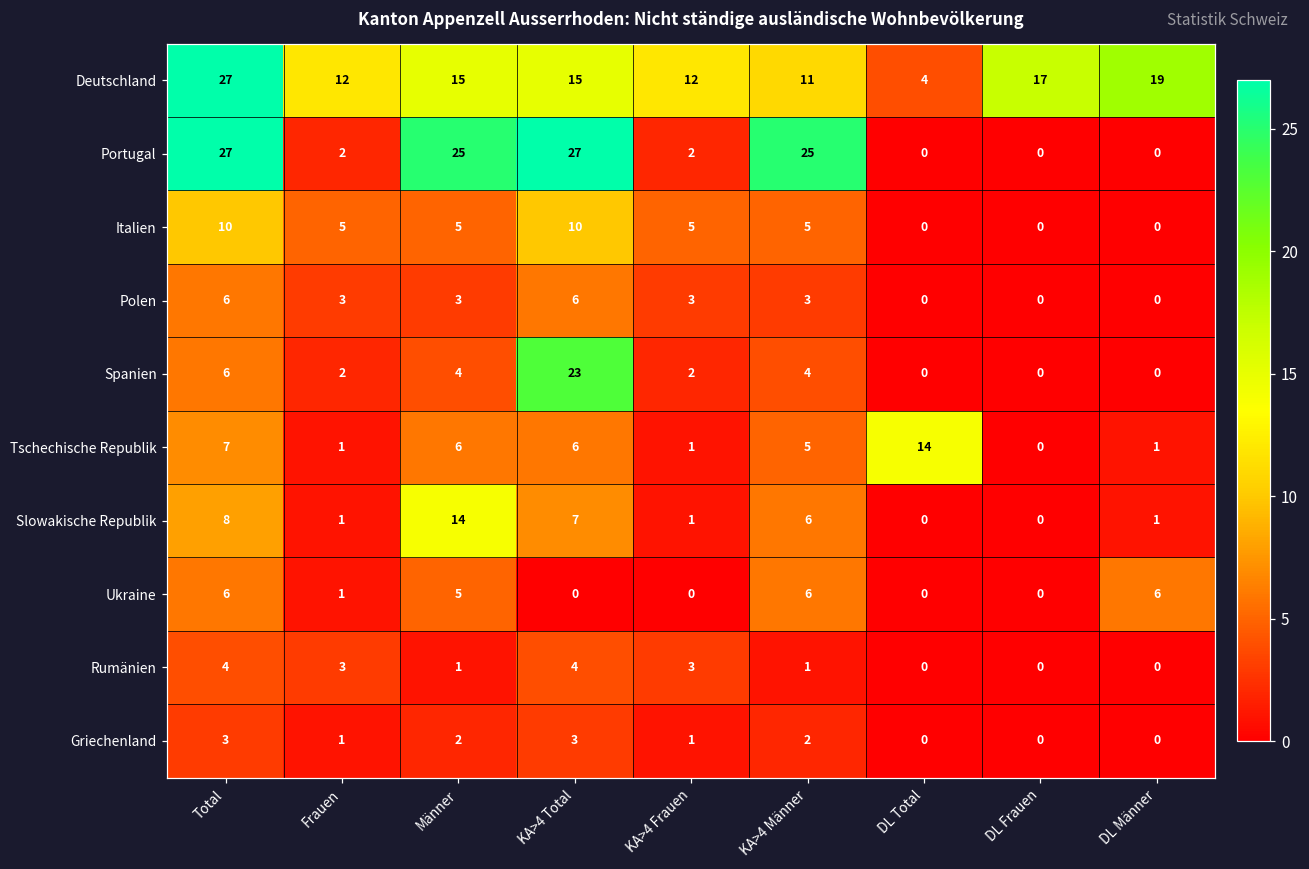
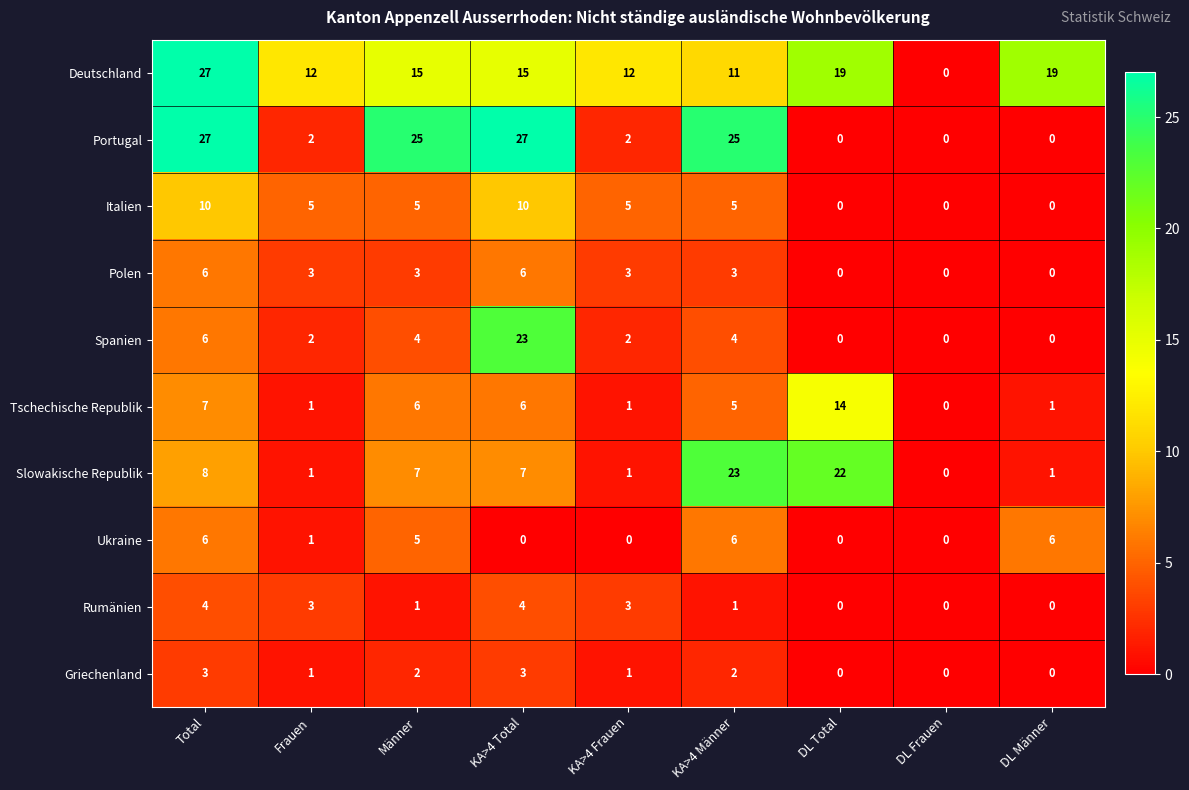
  {
    "Deutschland": {
      "Total": 27,
      "Frauen": 12,
      "Männer": 15,
      "KA>4 Total": 15,
      "KA>4 Frauen": 12,
      "KA>4 Männer": 11,
-     "DL Total": 4,
-     "DL Frauen": 17,
+     "DL Total": 19,
+     "DL Frauen": 0,
      "DL Männer": 19
    },
    "Portugal": {
      "Total": 27,
      "Frauen": 2,
      "Männer": 25,
      "KA>4 Total": 27,
      "KA>4 Frauen": 2,
      "KA>4 Männer": 25,
      "DL Total": 0,
      "DL Frauen": 0,
      "DL Männer": 0
    },
    "Italien": {
      "Total": 10,
      "Frauen": 5,
      "Männer": 5,
      "KA>4 Total": 10,
      "KA>4 Frauen": 5,
      "KA>4 Männer": 5,
      "DL Total": 0,
      "DL Frauen": 0,
      "DL Männer": 0
    },
    "Polen": {
      "Total": 6,
      "Frauen": 3,
      "Männer": 3,
      "KA>4 Total": 6,
      "KA>4 Frauen": 3,
      "KA>4 Männer": 3,
      "DL Total": 0,
      "DL Frauen": 0,
      "DL Männer": 0
    },
    "Spanien": {
      "Total": 6,
      "Frauen": 2,
      "Männer": 4,
      "KA>4 Total": 23,
      "KA>4 Frauen": 2,
      "KA>4 Männer": 4,
      "DL Total": 0,
      "DL Frauen": 0,
      "DL Männer": 0
    },
    "Tschechische Republik": {
      "Total": 7,
      "Frauen": 1,
      "Männer": 6,
      "KA>4 Total": 6,
      "KA>4 Frauen": 1,
      "KA>4 Männer": 5,
      "DL Total": 14,
      "DL Frauen": 0,
      "DL Männer": 1
    },
    "Slowakische Republik": {
      "Total": 8,
      "Frauen": 1,
-     "Männer": 14,
+     "Männer": 7,
      "KA>4 Total": 7,
      "KA>4 Frauen": 1,
-     "KA>4 Männer": 6,
-     "DL Total": 0,
+     "KA>4 Männer": 23,
+     "DL Total": 22,
      "DL Frauen": 0,
      "DL Männer": 1
    },
    "Ukraine": {
      "Total": 6,
      "Frauen": 1,
      "Männer": 5,
      "KA>4 Total": 0,
      "KA>4 Frauen": 0,
      "KA>4 Männer": 6,
      "DL Total": 0,
      "DL Frauen": 0,
      "DL Männer": 6
    },
    "Rumänien": {
      "Total": 4,
      "Frauen": 3,
      "Männer": 1,
      "KA>4 Total": 4,
      "KA>4 Frauen": 3,
      "KA>4 Männer": 1,
      "DL Total": 0,
      "DL Frauen": 0,
      "DL Männer": 0
    },
    "Griechenland": {
      "Total": 3,
      "Frauen": 1,
      "Männer": 2,
      "KA>4 Total": 3,
      "KA>4 Frauen": 1,
      "KA>4 Männer": 2,
      "DL Total": 0,
      "DL Frauen": 0,
      "DL Männer": 0
    }
  }
